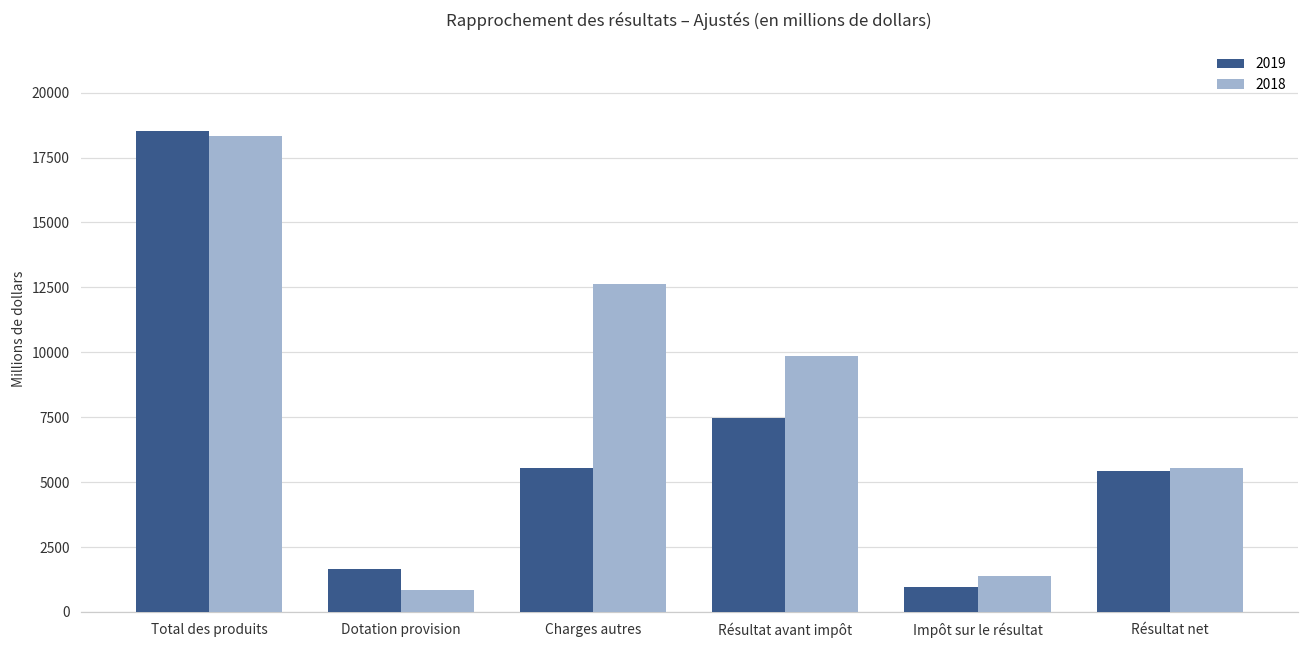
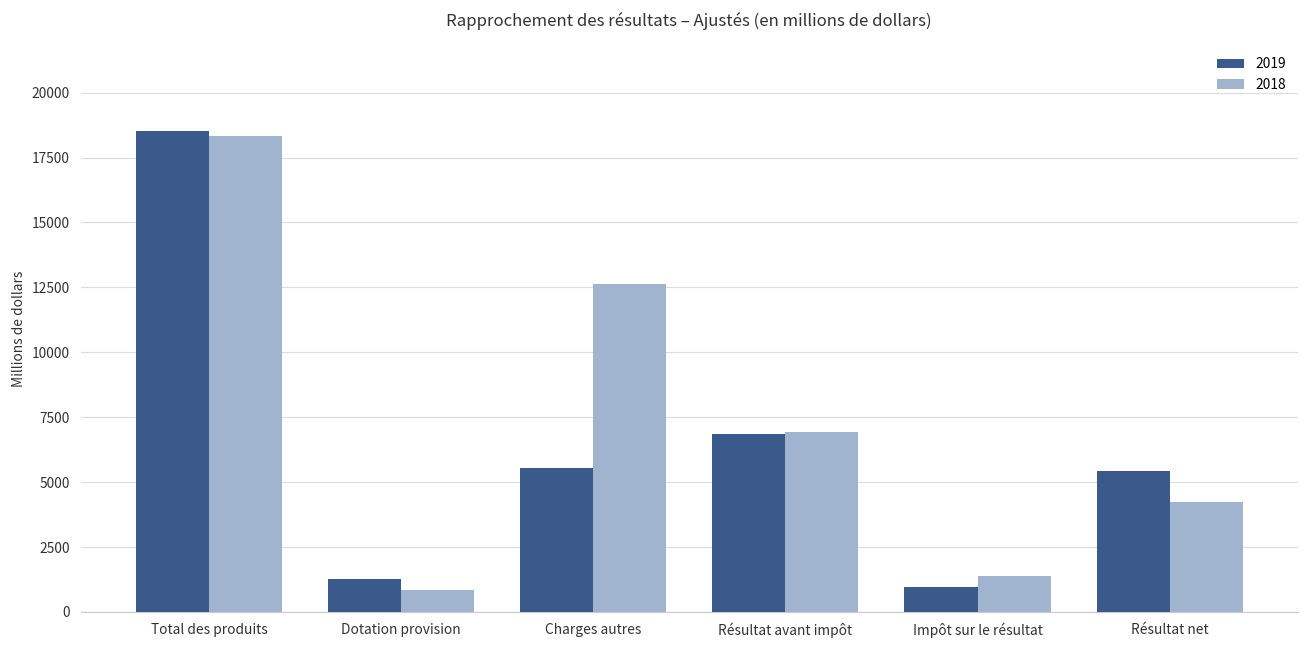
  {
    "2019": {
      "Total des produits": 18500,
-     "Dotation provision": 1700,
+     "Dotation provision": 1300,
      "Charges autres": 5500,
-     "Résultat avant impôt": 7500,
+     "Résultat avant impôt": 6900,
      "Impôt sur le résultat": 1000,
      "Résultat net": 5400
    },
    "2018": {
      "Total des produits": 18300,
      "Dotation provision": 800,
      "Charges autres": 12600,
-     "Résultat avant impôt": 9900,
+     "Résultat avant impôt": 6900,
      "Impôt sur le résultat": 1400,
-     "Résultat net": 5500
+     "Résultat net": 4200
    }
  }
